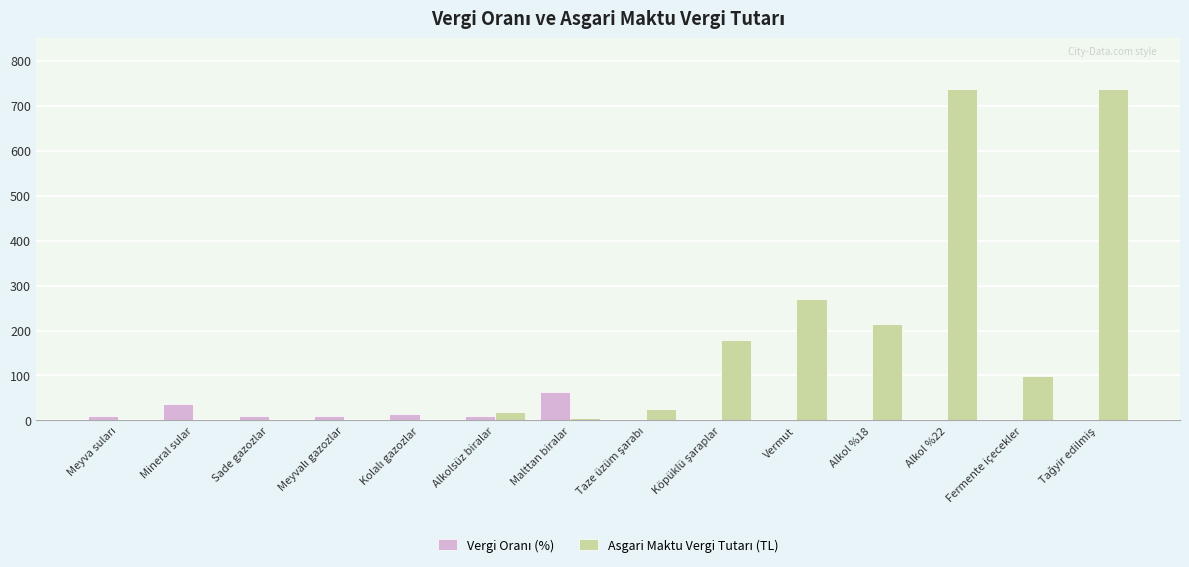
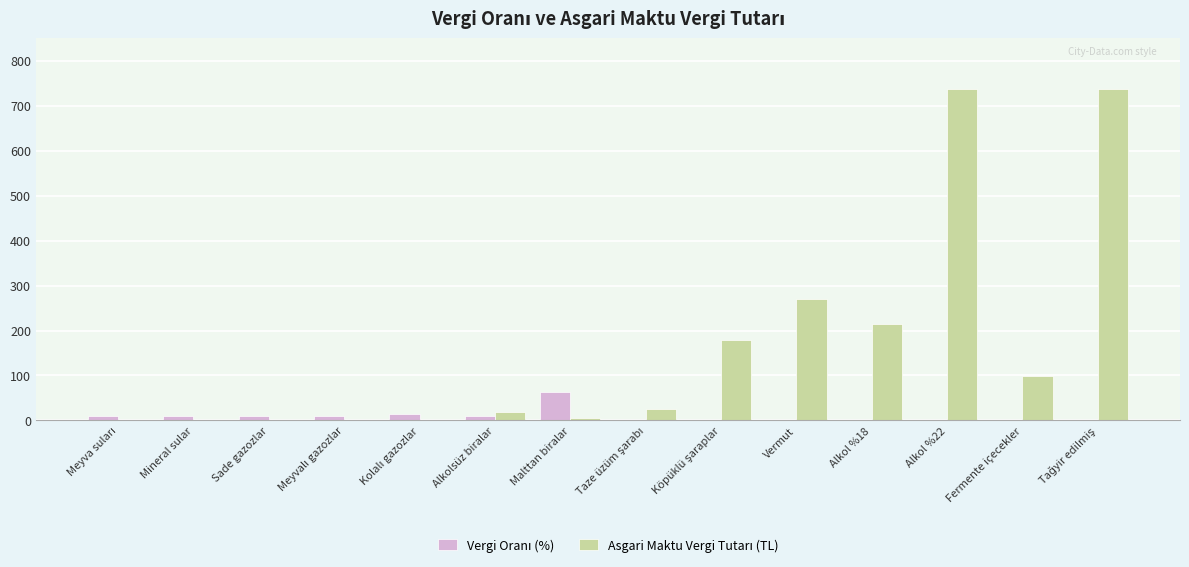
  {
    "Vergi Oranı (%)": {
      "Meyva suları": 10,
-     "Mineral sular": 40,
+     "Mineral sular": 10,
      "Sade gazozlar": 10,
      "Meyvalı gazozlar": 10,
      "Kolalı gazozlar": 10,
      "Alkolsüz biralar": 10,
      "Malttan biralar": 60,
      "Taze üzüm şarabı": 0,
      "Köpüklü şaraplar": 0,
      "Vermut": 0,
      "Alkol %18": 0,
      "Alkol %22": 0,
      "Fermente içecekler": 0,
      "Tağyir edilmiş": 0
    },
    "Asgari Maktu Vergi Tutarı (TL)": {
      "Meyva suları": 0,
      "Mineral sular": 0,
      "Sade gazozlar": 0,
      "Meyvalı gazozlar": 0,
      "Kolalı gazozlar": 0,
      "Alkolsüz biralar": 20,
      "Taze üzüm şarabı": 30,
      "Köpüklü şaraplar": 180,
      "Vermut": 270,
      "Alkol %18": 210,
      "Alkol %22": 740,
      "Fermente içecekler": 100,
      "Tağyir edilmiş": 740
    }
  }
